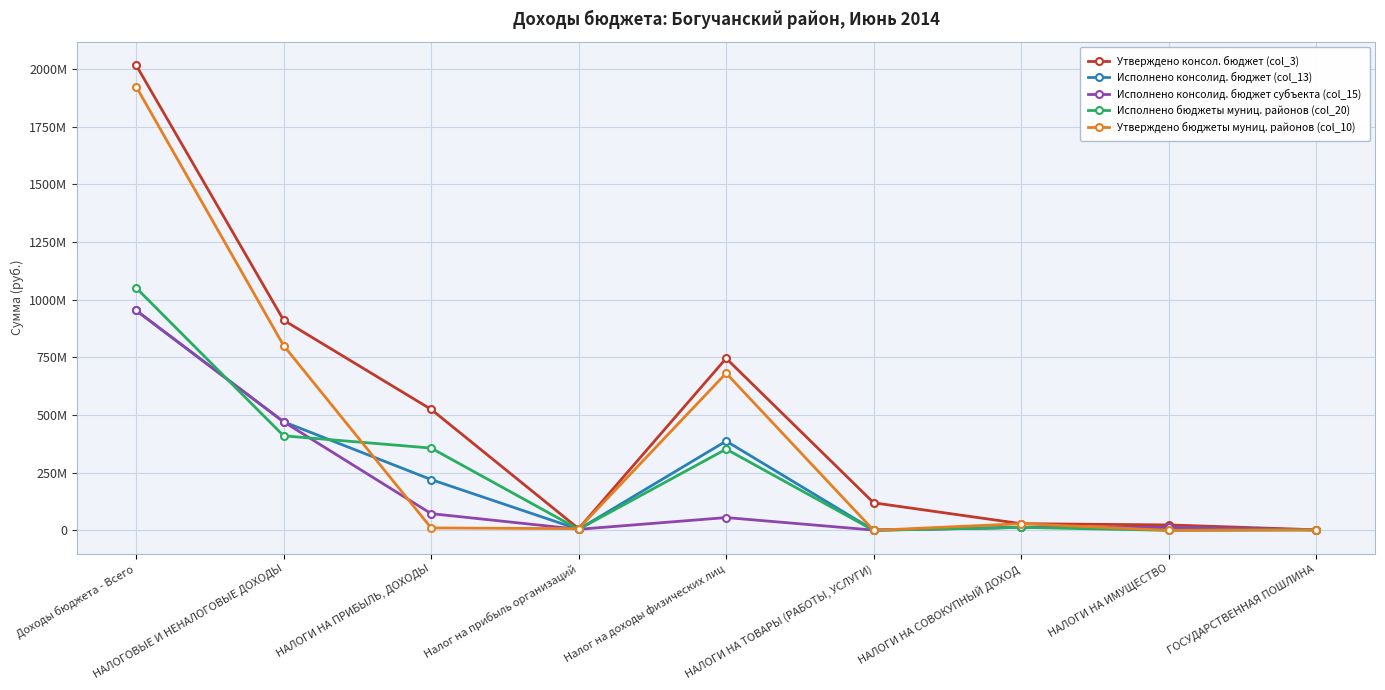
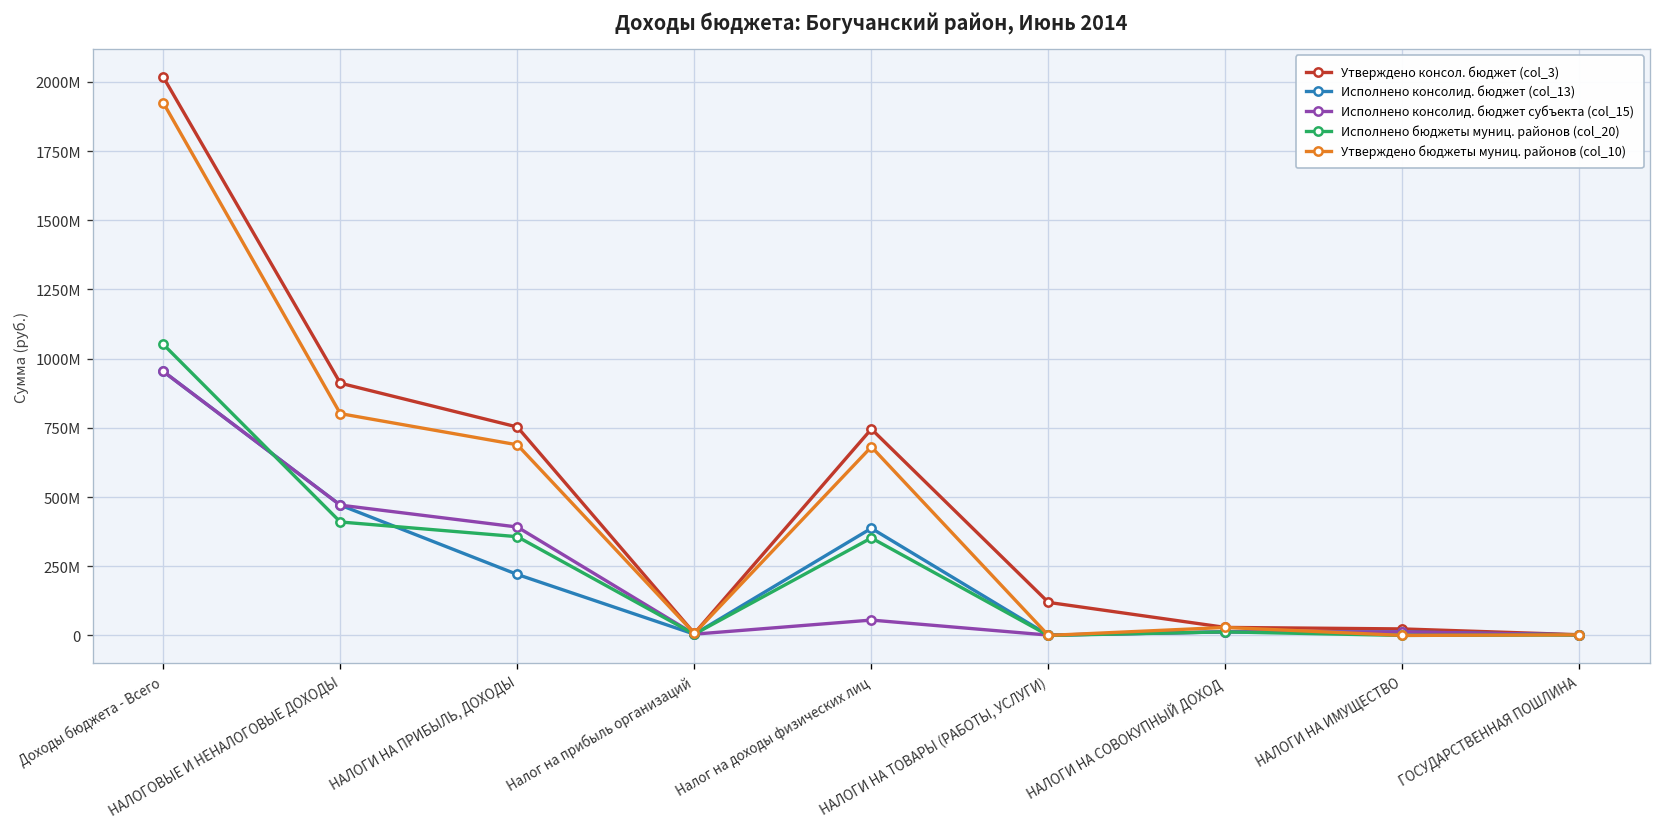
  {
    "Утверждено консол. бюджет (col_3)": {
      "Доходы бюджета - Всего": 2020000000,
      "НАЛОГОВЫЕ И НЕНАЛОГОВЫЕ ДОХОДЫ": 910000000,
-     "НАЛОГИ НА ПРИБЫЛЬ, ДОХОДЫ": 520000000,
+     "НАЛОГИ НА ПРИБЫЛЬ, ДОХОДЫ": 750000000,
      "Налог на доходы физических лиц": 750000000,
      "НАЛОГИ НА ТОВАРЫ (РАБОТЫ, УСЛУГИ)": 120000000
    },
    "Исполнено консолид. бюджет (col_13)": {
      "НАЛОГИ НА ПРИБЫЛЬ, ДОХОДЫ": 220000000,
      "Налог на доходы физических лиц": 390000000
    },
    "Исполнено консолид. бюджет субъекта (col_15)": {
-     "НАЛОГИ НА ПРИБЫЛЬ, ДОХОДЫ": 70000000,
+     "НАЛОГИ НА ПРИБЫЛЬ, ДОХОДЫ": 390000000,
      "Налог на доходы физических лиц": 60000000
    },
    "Исполнено бюджеты муниц. районов (col_20)": {
      "Доходы бюджета - Всего": 1050000000,
      "НАЛОГОВЫЕ И НЕНАЛОГОВЫЕ ДОХОДЫ": 410000000,
      "НАЛОГИ НА ПРИБЫЛЬ, ДОХОДЫ": 360000000,
      "Налог на доходы физических лиц": 350000000
    },
    "Утверждено бюджеты муниц. районов (col_10)": {
      "Доходы бюджета - Всего": 1920000000,
      "НАЛОГОВЫЕ И НЕНАЛОГОВЫЕ ДОХОДЫ": 800000000,
-     "НАЛОГИ НА ПРИБЫЛЬ, ДОХОДЫ": 10000000,
+     "НАЛОГИ НА ПРИБЫЛЬ, ДОХОДЫ": 690000000,
      "Налог на доходы физических лиц": 680000000
    }
  }
